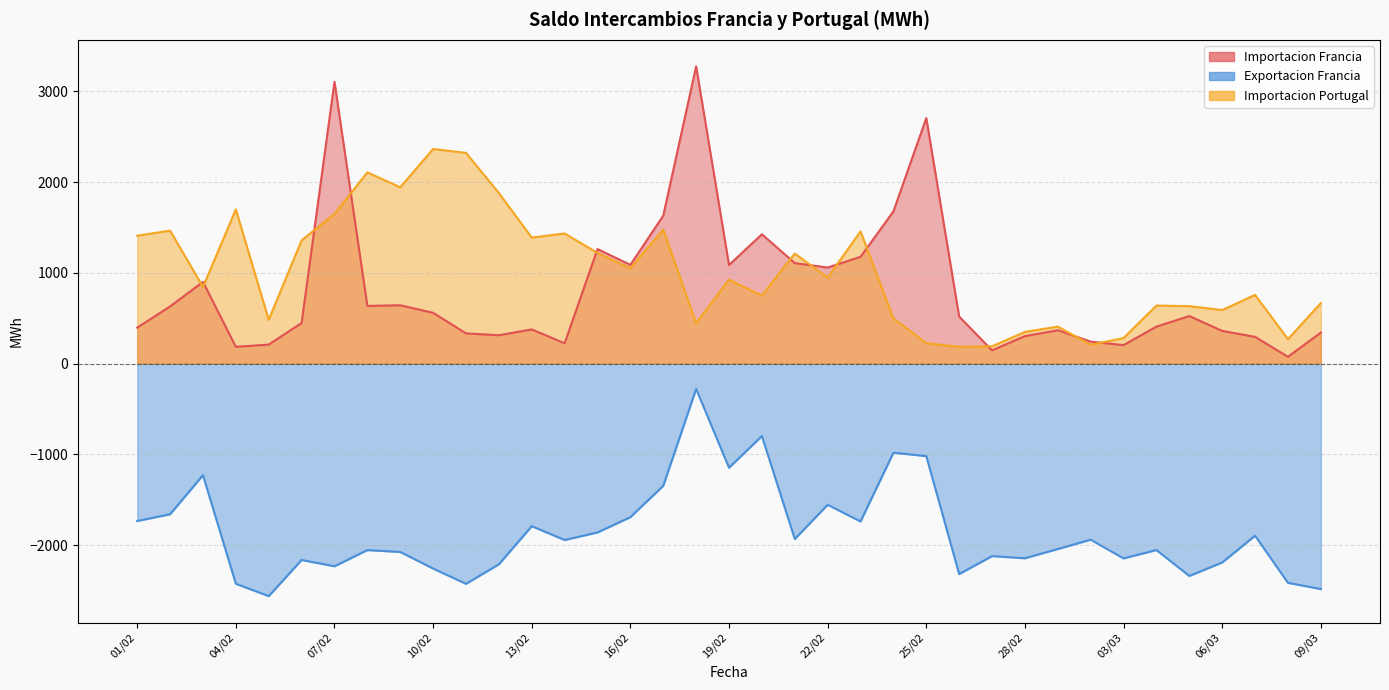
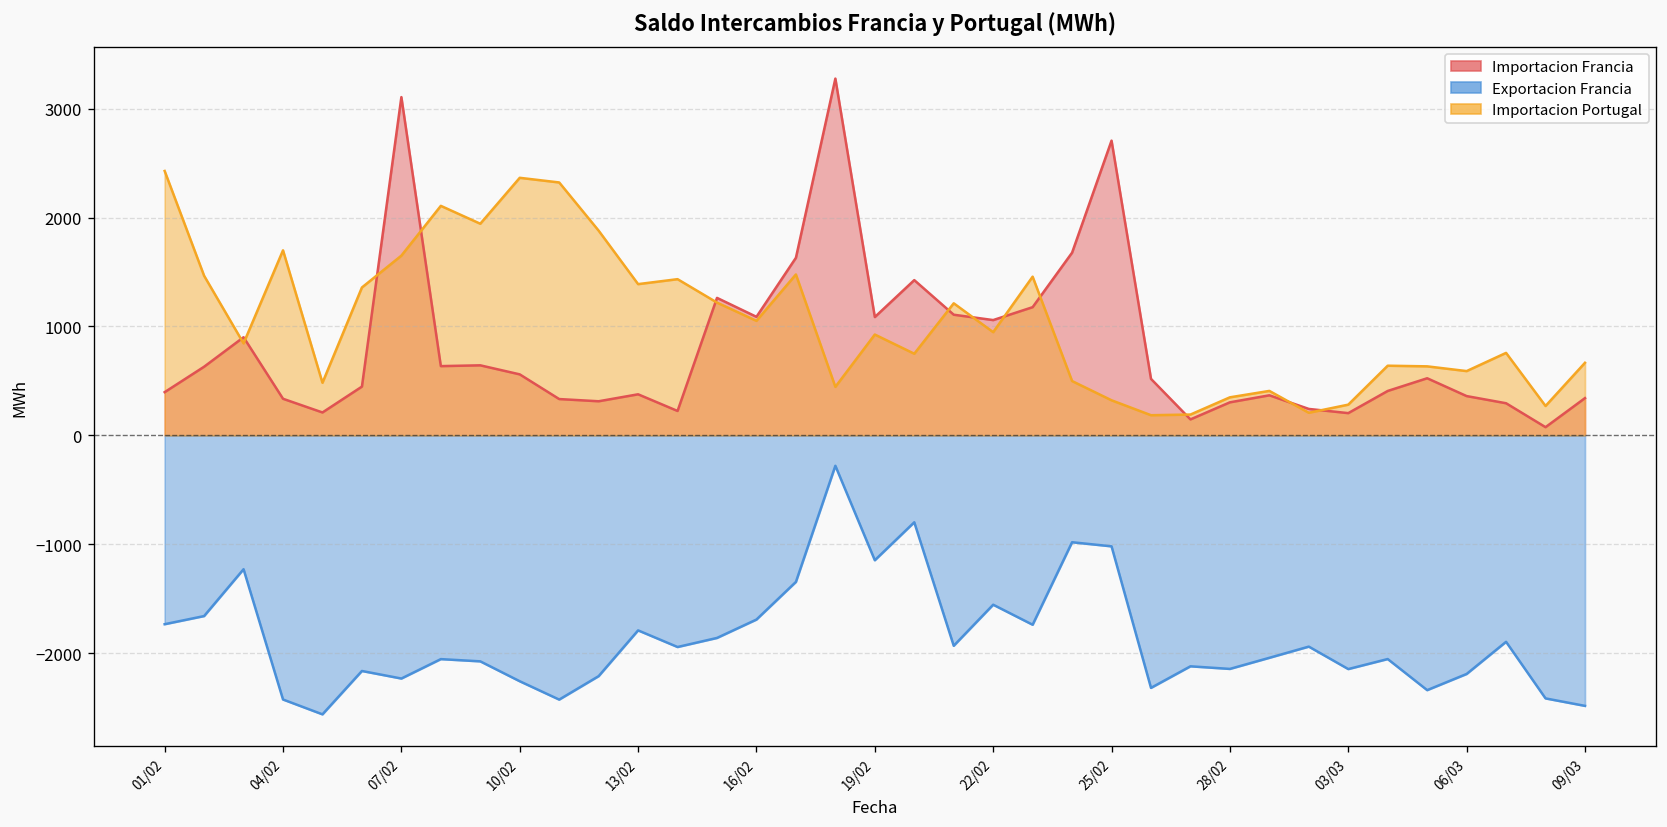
  {
    "Importacion Francia": {
      "01/02": 400,
-     "04/02": 200,
+     "04/02": 300,
      "07/02": 3100,
      "10/02": 600,
      "13/02": 400,
      "16/02": 1100,
      "19/02": 1100,
      "22/02": 1100,
      "25/02": 2700,
      "28/02": 300,
      "03/03": 200,
      "06/03": 400,
      "09/03": 300
    },
    "Importacion Portugal": {
-     "01/02": 1400,
+     "01/02": 2400,
      "04/02": 1700,
      "07/02": 1700,
      "10/02": 2400,
      "13/02": 1400,
      "16/02": 1100,
      "19/02": 900,
      "22/02": 900,
-     "25/02": 200,
+     "25/02": 300,
      "28/02": 300,
      "03/03": 300,
      "06/03": 600,
      "09/03": 700
    }
  }
